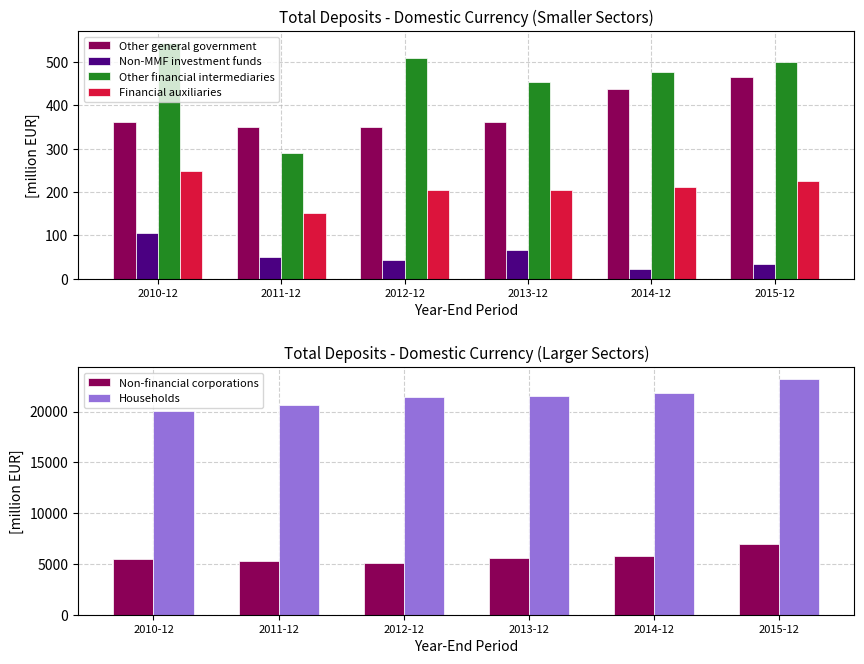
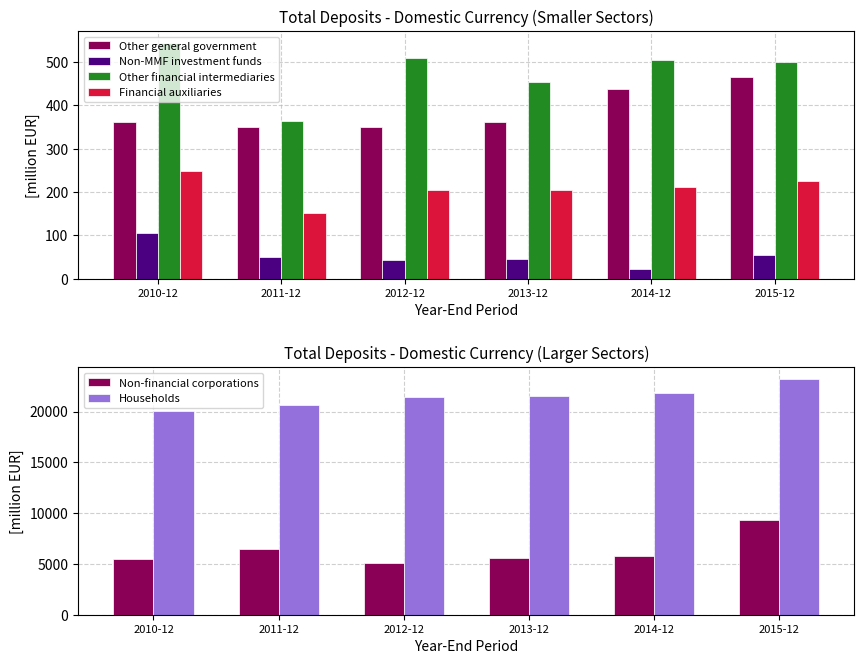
  {
    "Total Deposits - Domestic Currency (Smaller Sectors)": {
      "Other general government": {
        "2010-12": 360,
        "2011-12": 350,
        "2012-12": 350,
        "2013-12": 360,
        "2014-12": 440,
        "2015-12": 470
      },
      "Non-MMF investment funds": {
        "2010-12": 110,
        "2011-12": 50,
        "2012-12": 40,
-       "2013-12": 70,
+       "2013-12": 40,
        "2014-12": 20,
-       "2015-12": 30
+       "2015-12": 50
      },
      "Other financial intermediaries": {
-       "2011-12": 290,
+       "2011-12": 360,
        "2012-12": 510,
        "2013-12": 450,
-       "2014-12": 480,
+       "2014-12": 500,
        "2015-12": 500
      },
      "Financial auxiliaries": {
        "2010-12": 250,
        "2011-12": 150,
        "2012-12": 200,
        "2013-12": 210,
        "2014-12": 210,
        "2015-12": 220
      }
    },
    "Total Deposits - Domestic Currency (Larger Sectors)": {
      "Non-financial corporations": {
        "2010-12": 5400,
-       "2011-12": 5300,
+       "2011-12": 6500,
        "2012-12": 5100,
        "2013-12": 5500,
        "2014-12": 5700,
-       "2015-12": 7000
+       "2015-12": 9300
      },
      "Households": {
        "2010-12": 20100,
        "2011-12": 20600,
        "2012-12": 21400,
        "2013-12": 21600,
        "2014-12": 21800,
        "2015-12": 23200
      }
    }
  }
